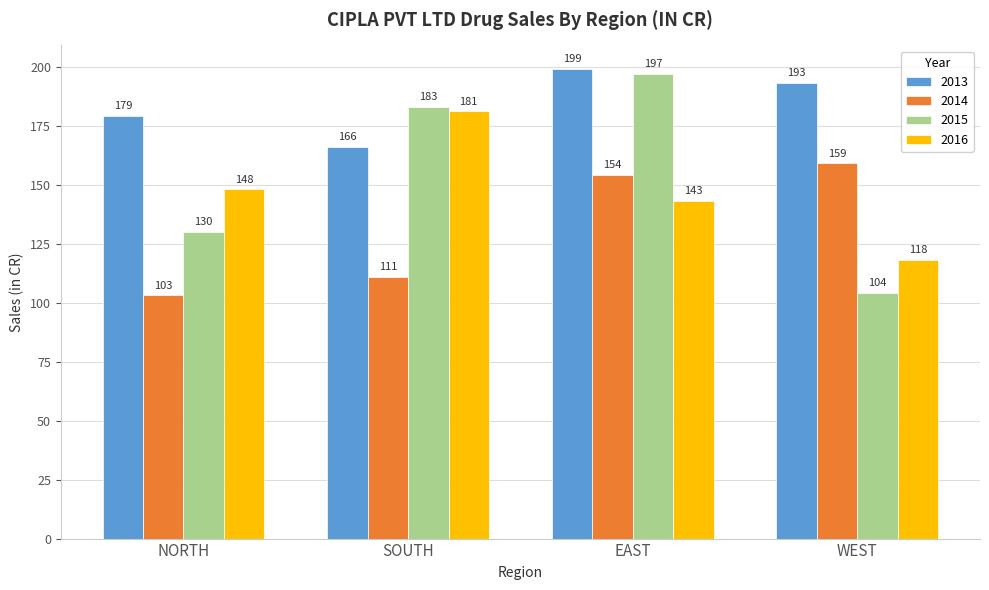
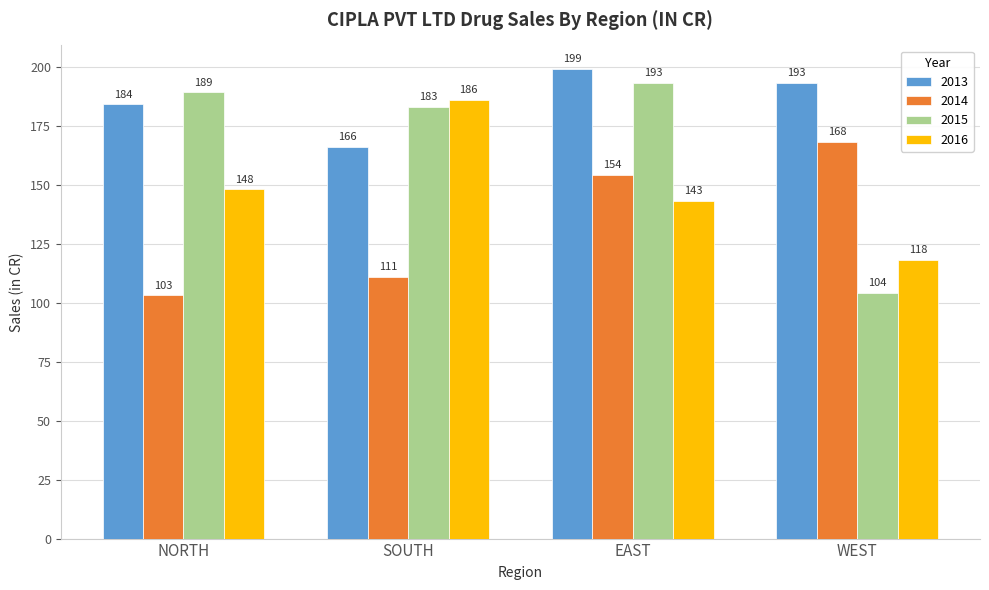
  {
    "2013": {
-     "NORTH": 179,
+     "NORTH": 184,
      "SOUTH": 166,
      "EAST": 199,
      "WEST": 193
    },
    "2014": {
      "NORTH": 103,
      "SOUTH": 111,
      "EAST": 154,
-     "WEST": 159
+     "WEST": 168
    },
    "2015": {
-     "NORTH": 130,
+     "NORTH": 189,
      "SOUTH": 183,
-     "EAST": 197,
+     "EAST": 193,
      "WEST": 104
    },
    "2016": {
      "NORTH": 148,
-     "SOUTH": 181,
+     "SOUTH": 186,
      "EAST": 143,
      "WEST": 118
    }
  }
